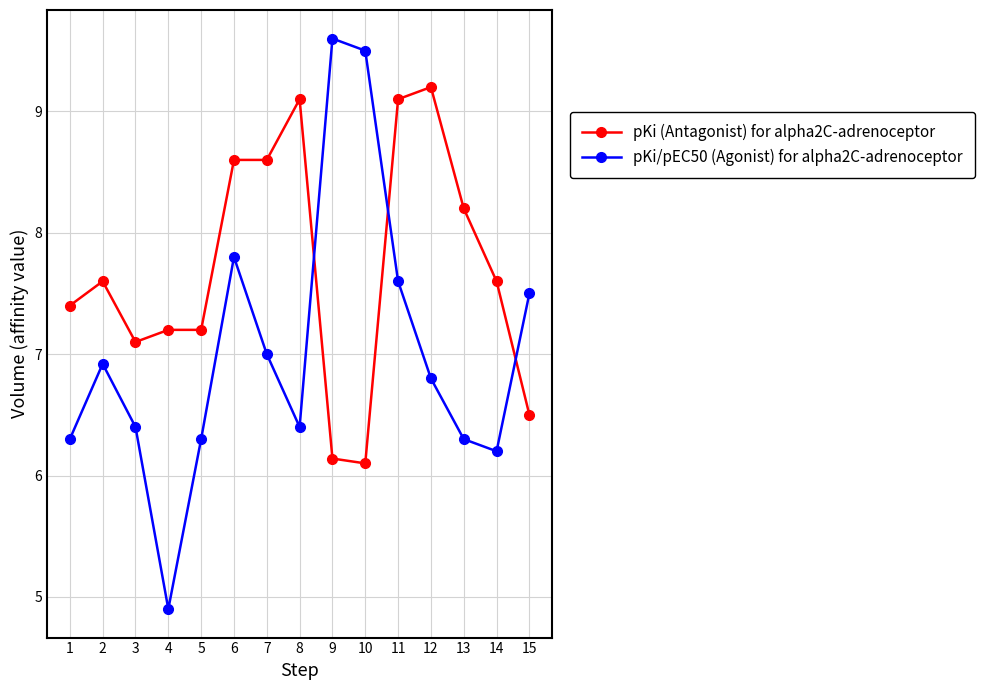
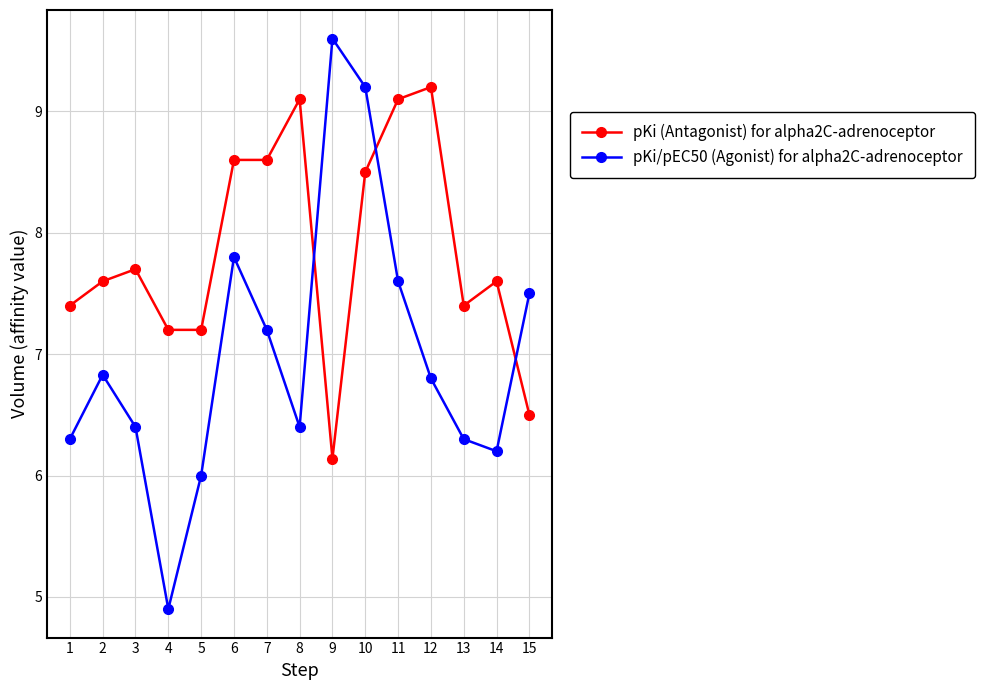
  {
    "pKi (Antagonist) for alpha2C-adrenoceptor": {
      "1": 7.4,
      "2": 7.6,
-     "3": 7.1,
+     "3": 7.7,
      "4": 7.2,
      "5": 7.2,
      "6": 8.6,
      "7": 8.6,
      "8": 9.1,
      "9": 6.14,
-     "10": 6.1,
+     "10": 8.5,
      "11": 9.1,
      "12": 9.2,
-     "13": 8.2,
+     "13": 7.4,
      "14": 7.6,
      "15": 6.5
    },
    "pKi/pEC50 (Agonist) for alpha2C-adrenoceptor": {
      "1": 6.30,
-     "2": 6.92,
+     "2": 6.83,
      "3": 6.40,
      "4": 4.90,
-     "5": 6.3,
+     "5": 6.0,
      "6": 7.80,
-     "7": 7.0,
+     "7": 7.2,
      "8": 6.40,
      "9": 9.60,
-     "10": 9.5,
+     "10": 9.2,
      "11": 7.60,
      "12": 6.80,
      "13": 6.30,
      "14": 6.20,
      "15": 7.50
    }
  }
